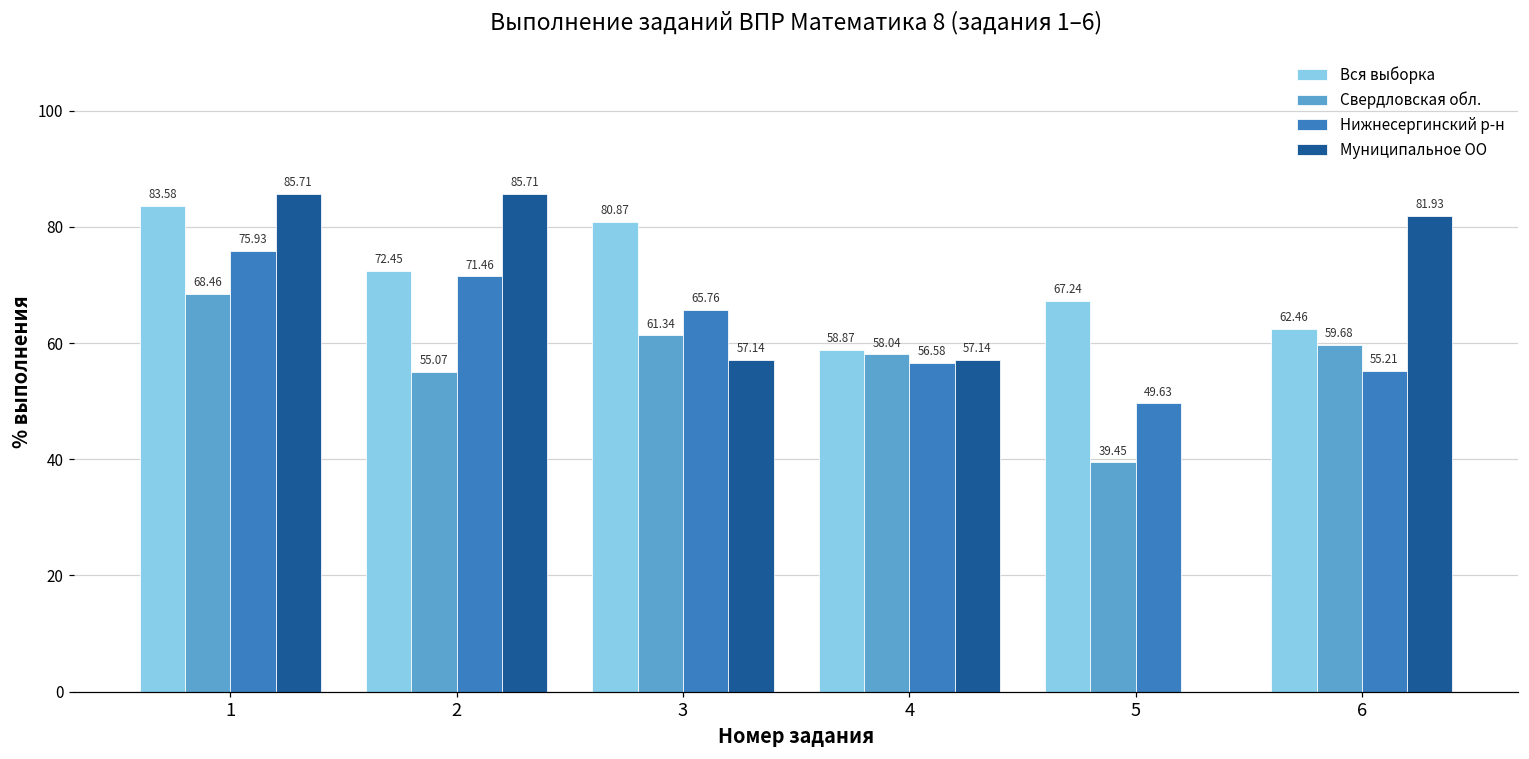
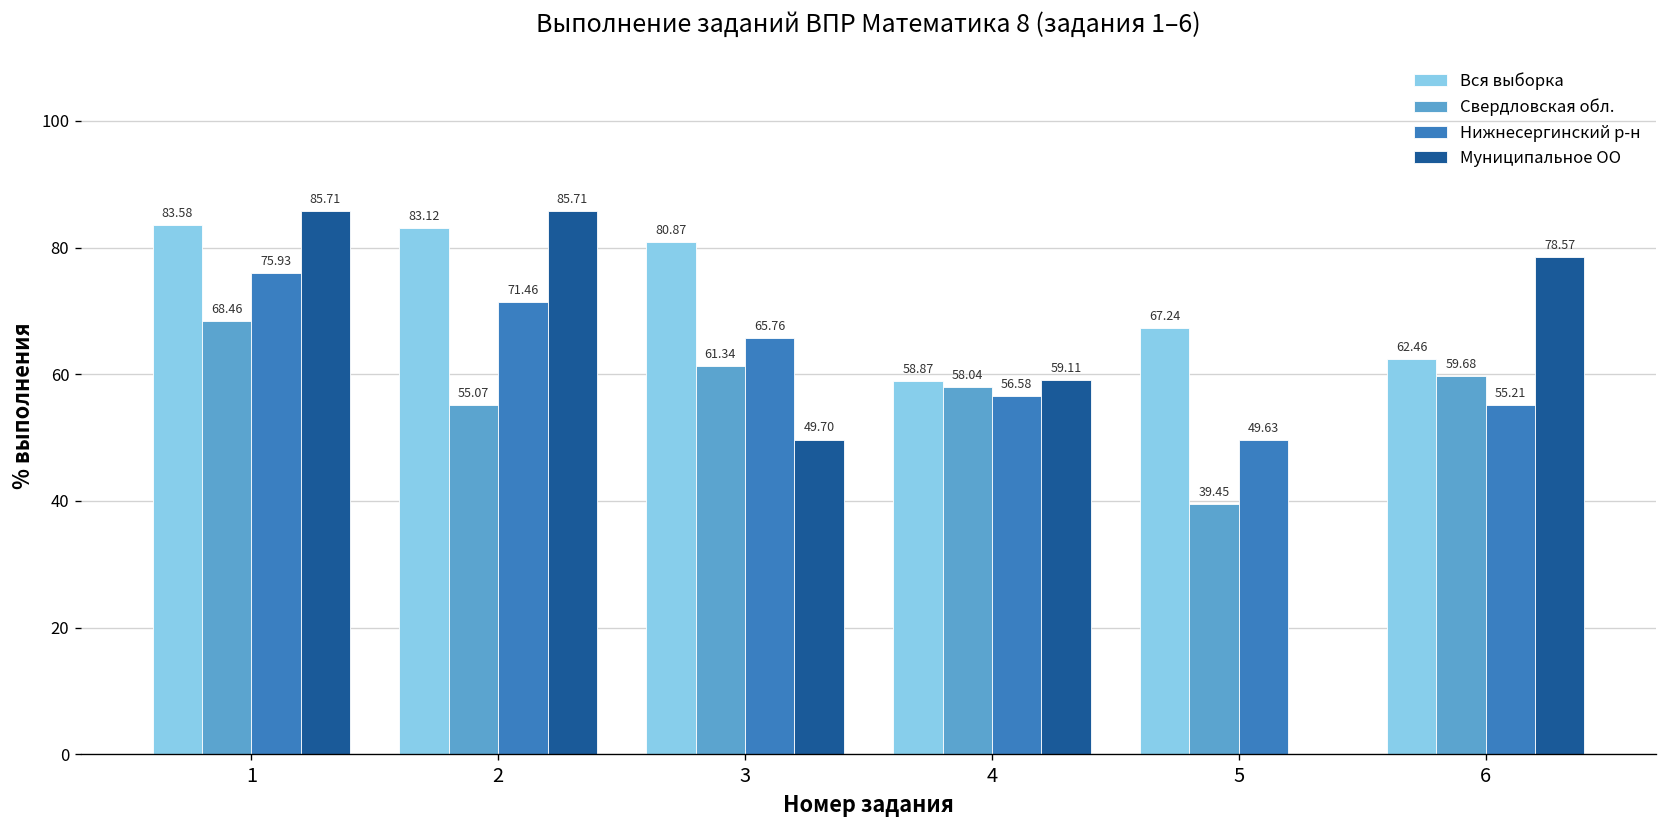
  {
    "Вся выборка": {
      "1": 83.58,
-     "2": 72.45,
+     "2": 83.12,
      "3": 80.87,
      "4": 58.87,
      "5": 67.24,
      "6": 62.46
    },
    "Муниципальное ОО": {
      "1": 85.71,
      "2": 85.71,
-     "3": 57.14,
-     "4": 57.14,
-     "6": 81.93
+     "3": 49.70,
+     "4": 59.11,
+     "6": 78.57
    }
  }
